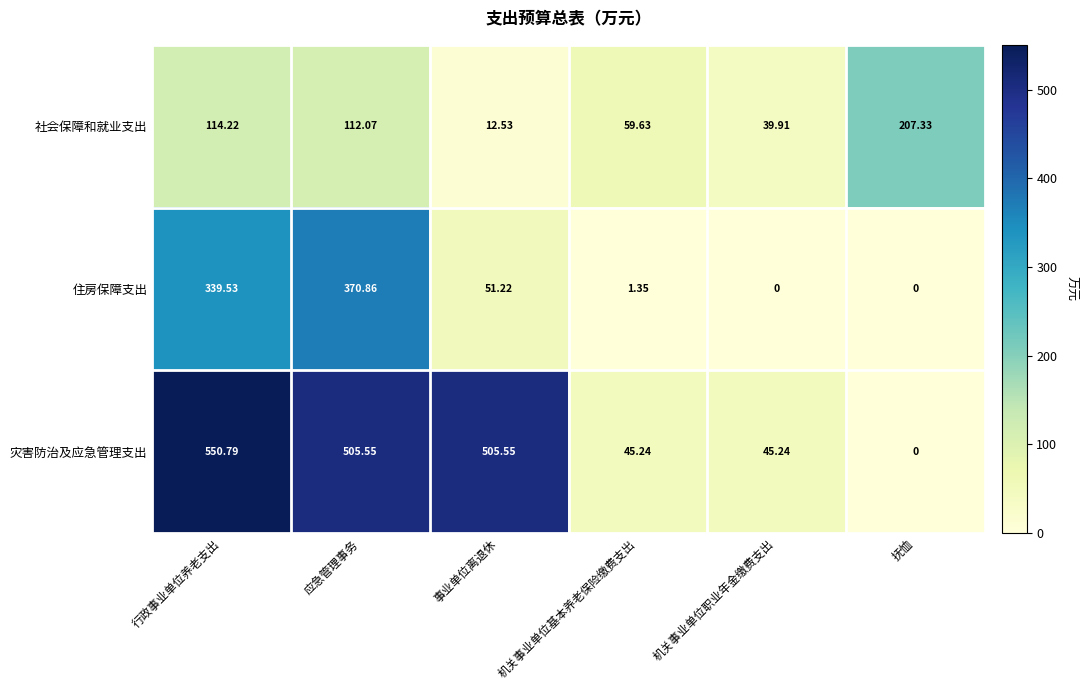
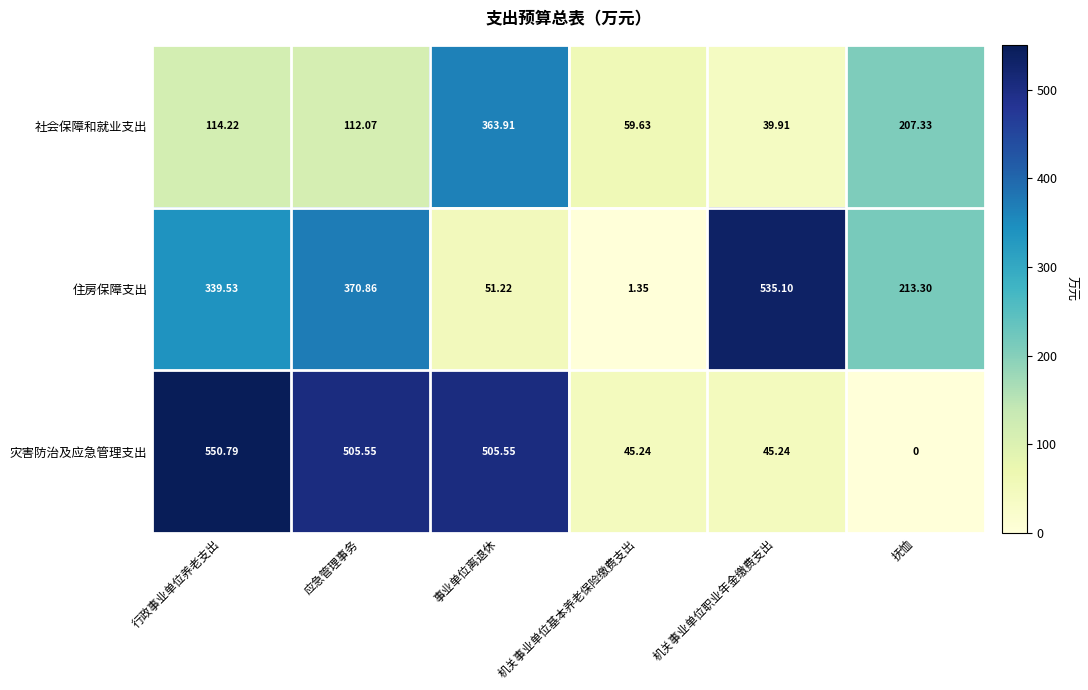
  {
    "社会保障和就业支出": {
      "行政事业单位养老支出": 114.22,
      "应急管理事务": 112.07,
-     "事业单位离退休": 12.53,
+     "事业单位离退休": 363.91,
      "机关事业单位基本养老保险缴费支出": 59.63,
      "机关事业单位职业年金缴费支出": 39.91,
      "抚恤": 207.33
    },
    "住房保障支出": {
      "行政事业单位养老支出": 339.53,
      "应急管理事务": 370.86,
      "事业单位离退休": 51.22,
      "机关事业单位基本养老保险缴费支出": 1.35,
-     "机关事业单位职业年金缴费支出": 0,
-     "抚恤": 0
+     "机关事业单位职业年金缴费支出": 535.10,
+     "抚恤": 213.30
    },
    "灾害防治及应急管理支出": {
      "行政事业单位养老支出": 550.79,
      "应急管理事务": 505.55,
      "事业单位离退休": 505.55,
      "机关事业单位基本养老保险缴费支出": 45.24,
      "机关事业单位职业年金缴费支出": 45.24,
      "抚恤": 0
    }
  }
